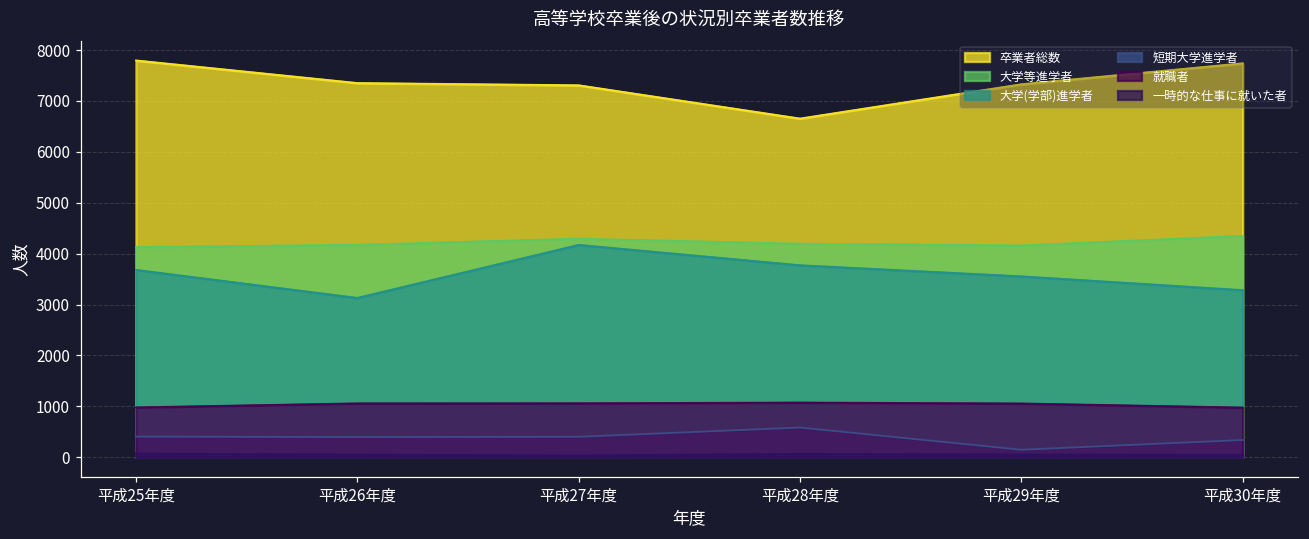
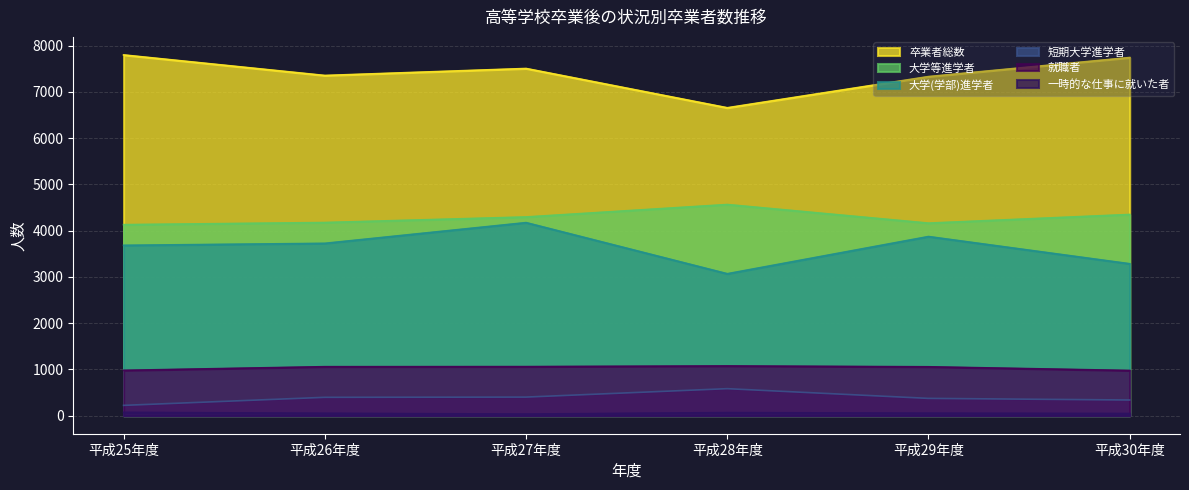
  {
    "卒業者総数": {
      "平成25年度": 7800,
      "平成26年度": 7400,
-     "平成27年度": 7300,
+     "平成27年度": 7500,
      "平成28年度": 6700
    },
    "大学等進学者": {
      "平成25年度": 4100,
      "平成26年度": 4200,
      "平成27年度": 4300,
-     "平成28年度": 4200,
+     "平成28年度": 4600,
      "平成29年度": 4200,
      "平成30年度": 4300
    },
    "大学(学部)進学者": {
      "平成25年度": 3700,
-     "平成26年度": 3100,
+     "平成26年度": 3700,
      "平成27年度": 4200,
-     "平成28年度": 3800,
-     "平成29年度": 3600,
+     "平成28年度": 3100,
+     "平成29年度": 3900,
      "平成30年度": 3300
    },
    "短期大学進学者": {
-     "平成25年度": 400,
+     "平成25年度": 200,
      "平成26年度": 400,
      "平成27年度": 400,
      "平成28年度": 600,
-     "平成29年度": 100,
+     "平成29年度": 400,
      "平成30年度": 300
    }
  }
